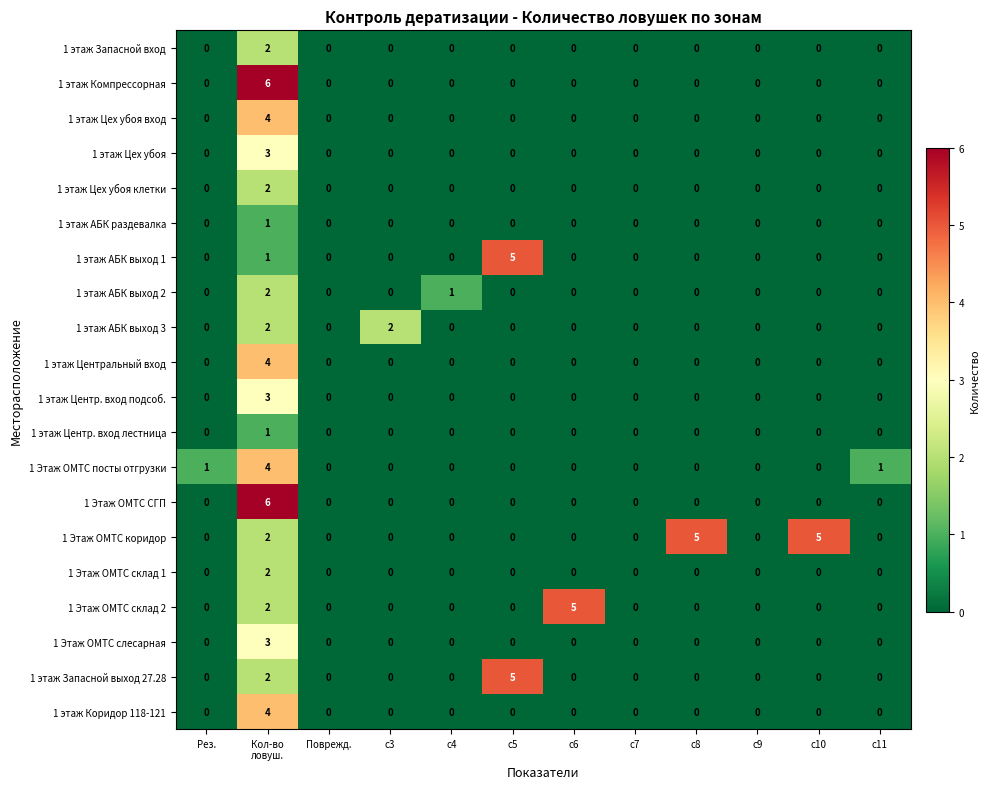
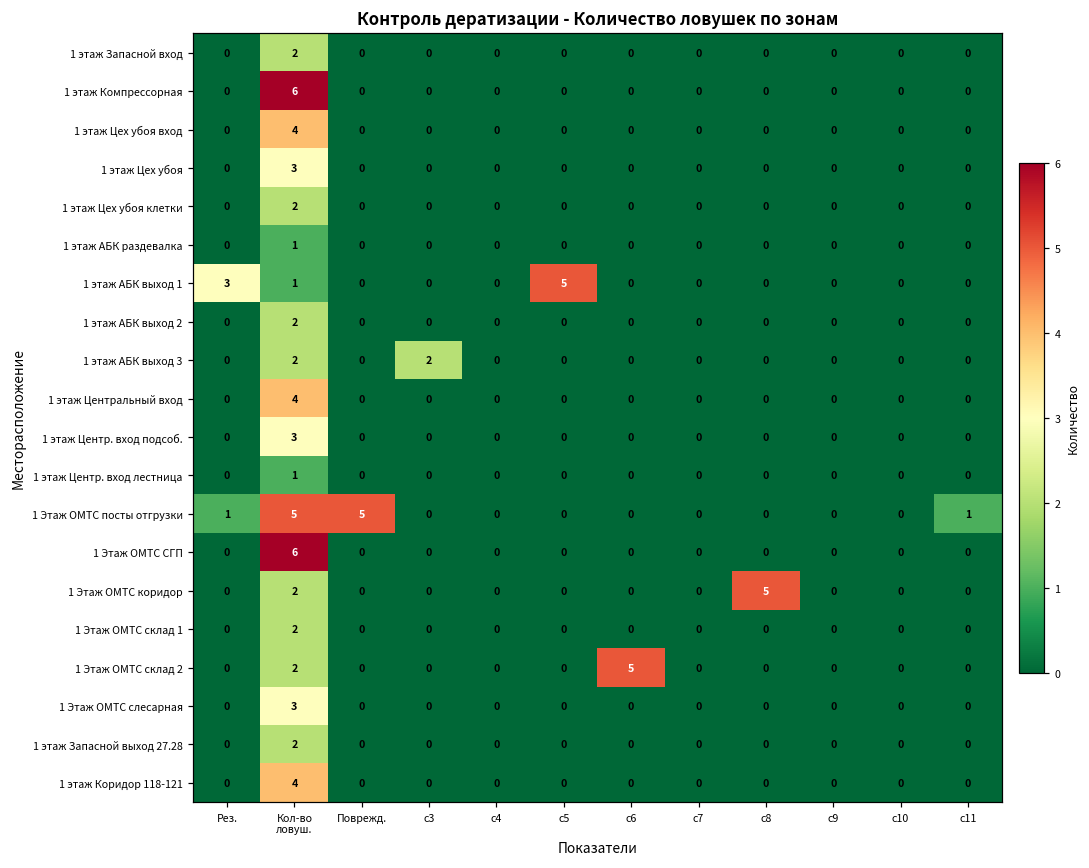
  {
    "1 этаж АБК выход 1": {
-     "Рез.": 0,
+     "Рез.": 3,
      "Кол-во ловуш.": 1,
      "Поврежд.": 0,
      "c3": 0,
      "c4": 0,
      "c5": 5,
      "c6": 0,
      "c7": 0,
      "c8": 0,
      "c9": 0,
      "c10": 0,
      "c11": 0
    },
    "1 этаж АБК выход 2": {
      "Рез.": 0,
      "Кол-во ловуш.": 2,
      "Поврежд.": 0,
      "c3": 0,
-     "c4": 1,
+     "c4": 0,
      "c5": 0,
      "c6": 0,
      "c7": 0,
      "c8": 0,
      "c9": 0,
      "c10": 0,
      "c11": 0
    },
    "1 Этаж ОМТС посты отгрузки": {
      "Рез.": 1,
-     "Кол-во ловуш.": 4,
-     "Поврежд.": 0,
+     "Кол-во ловуш.": 5,
+     "Поврежд.": 5,
      "c3": 0,
      "c4": 0,
      "c5": 0,
      "c6": 0,
      "c7": 0,
      "c8": 0,
      "c9": 0,
      "c10": 0,
      "c11": 1
    },
    "1 Этаж ОМТС коридор": {
      "Рез.": 0,
      "Кол-во ловуш.": 2,
      "Поврежд.": 0,
      "c3": 0,
      "c4": 0,
      "c5": 0,
      "c6": 0,
      "c7": 0,
      "c8": 5,
      "c9": 0,
-     "c10": 5,
+     "c10": 0,
      "c11": 0
    },
    "1 этаж Запасной выход 27.28": {
      "Рез.": 0,
      "Кол-во ловуш.": 2,
      "Поврежд.": 0,
      "c3": 0,
      "c4": 0,
-     "c5": 5,
+     "c5": 0,
      "c6": 0,
      "c7": 0,
      "c8": 0,
      "c9": 0,
      "c10": 0,
      "c11": 0
    }
  }
